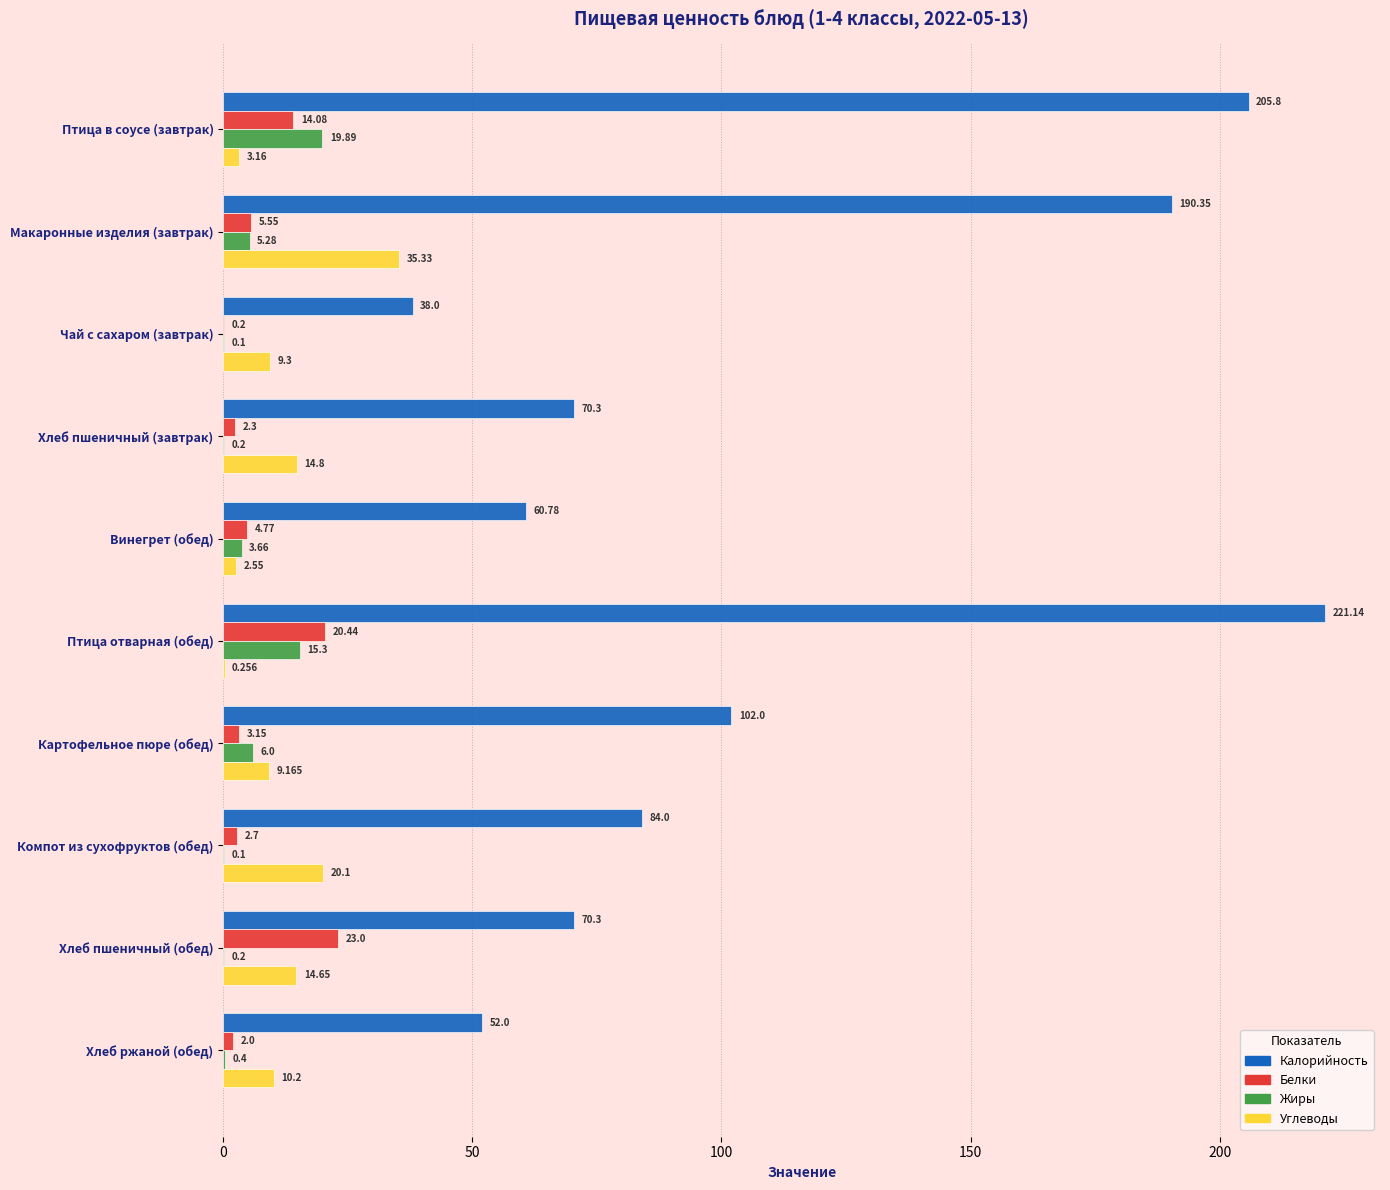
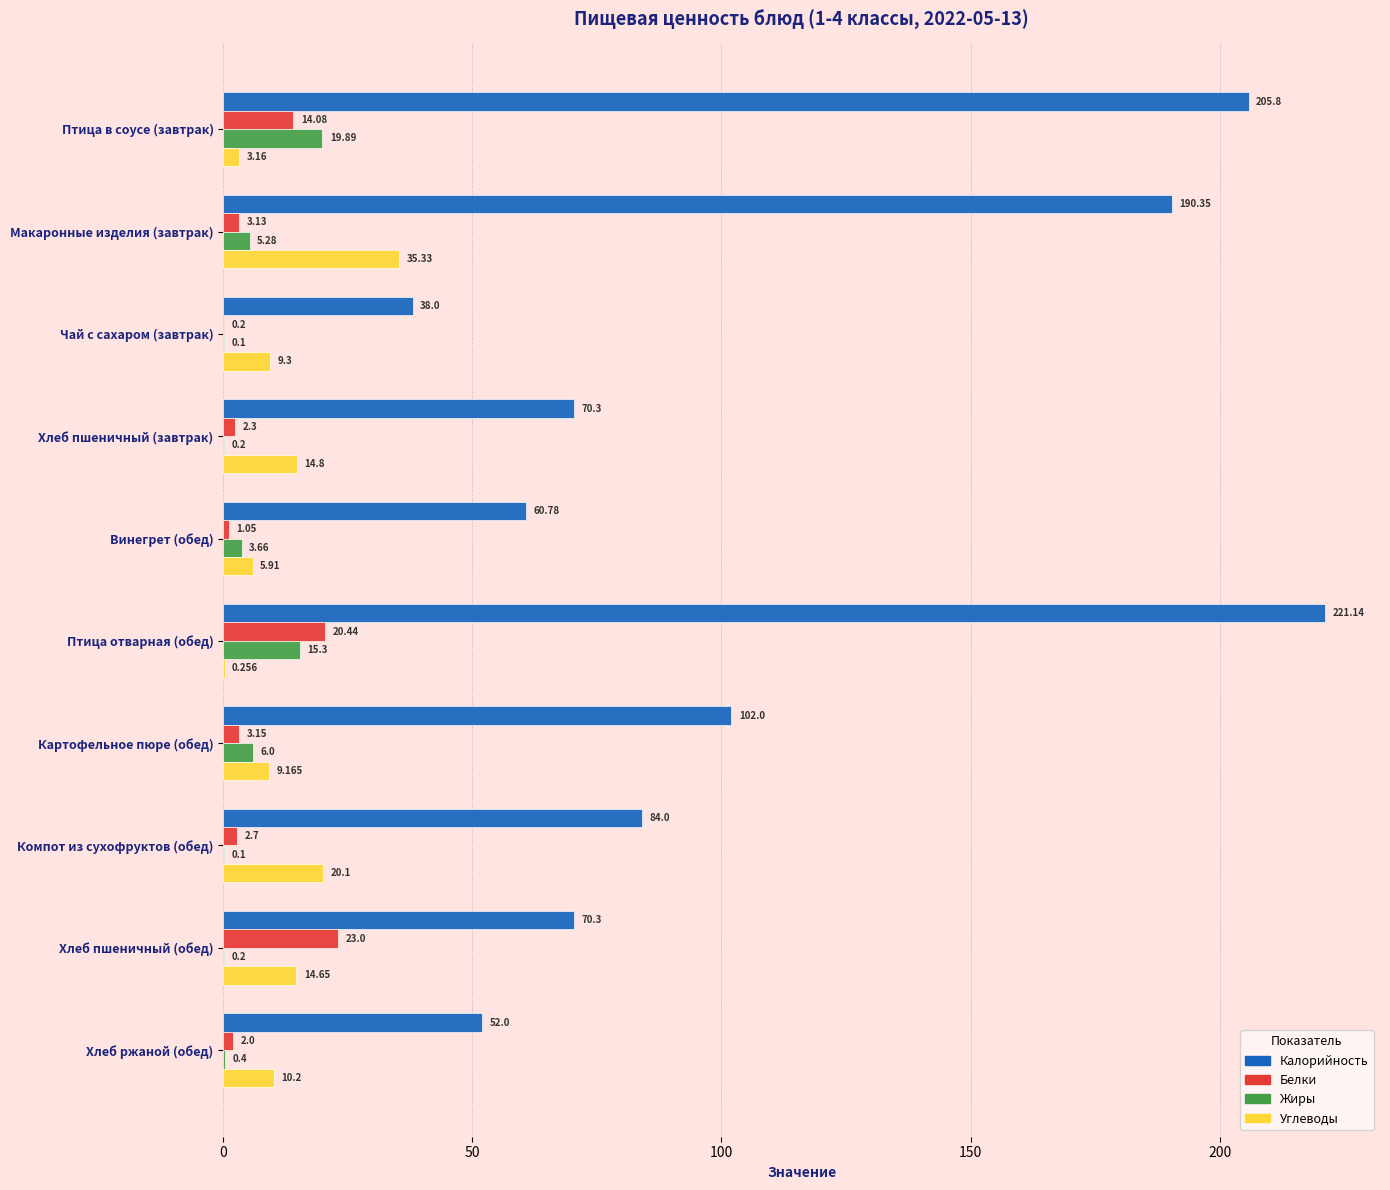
  {
    "Калорийность": {
      "Птица в соусе (завтрак)": 205.8,
      "Макаронные изделия (завтрак)": 190.35,
      "Чай с сахаром (завтрак)": 38.0,
      "Хлеб пшеничный (завтрак)": 70.3,
      "Винегрет (обед)": 60.78,
      "Птица отварная (обед)": 221.14,
      "Картофельное пюре (обед)": 102.0,
      "Компот из сухофруктов (обед)": 84.0,
      "Хлеб пшеничный (обед)": 70.3,
      "Хлеб ржаной (обед)": 52.0
    },
    "Белки": {
      "Птица в соусе (завтрак)": 14.08,
-     "Макаронные изделия (завтрак)": 5.55,
+     "Макаронные изделия (завтрак)": 3.13,
      "Чай с сахаром (завтрак)": 0.2,
      "Хлеб пшеничный (завтрак)": 2.3,
-     "Винегрет (обед)": 4.77,
+     "Винегрет (обед)": 1.05,
      "Птица отварная (обед)": 20.44,
      "Картофельное пюре (обед)": 3.15,
      "Компот из сухофруктов (обед)": 2.7,
      "Хлеб пшеничный (обед)": 23.0,
      "Хлеб ржаной (обед)": 2.0
    },
    "Жиры": {
      "Птица в соусе (завтрак)": 19.89,
      "Макаронные изделия (завтрак)": 5.28,
      "Чай с сахаром (завтрак)": 0.1,
      "Хлеб пшеничный (завтрак)": 0.2,
      "Винегрет (обед)": 3.66,
      "Птица отварная (обед)": 15.3,
      "Картофельное пюре (обед)": 6.0,
      "Компот из сухофруктов (обед)": 0.1,
      "Хлеб пшеничный (обед)": 0.2,
      "Хлеб ржаной (обед)": 0.4
    },
    "Углеводы": {
      "Птица в соусе (завтрак)": 3.16,
      "Макаронные изделия (завтрак)": 35.33,
      "Чай с сахаром (завтрак)": 9.3,
      "Хлеб пшеничный (завтрак)": 14.8,
-     "Винегрет (обед)": 2.55,
+     "Винегрет (обед)": 5.91,
      "Птица отварная (обед)": 0.256,
      "Картофельное пюре (обед)": 9.165,
      "Компот из сухофруктов (обед)": 20.1,
      "Хлеб пшеничный (обед)": 14.65,
      "Хлеб ржаной (обед)": 10.2
    }
  }
